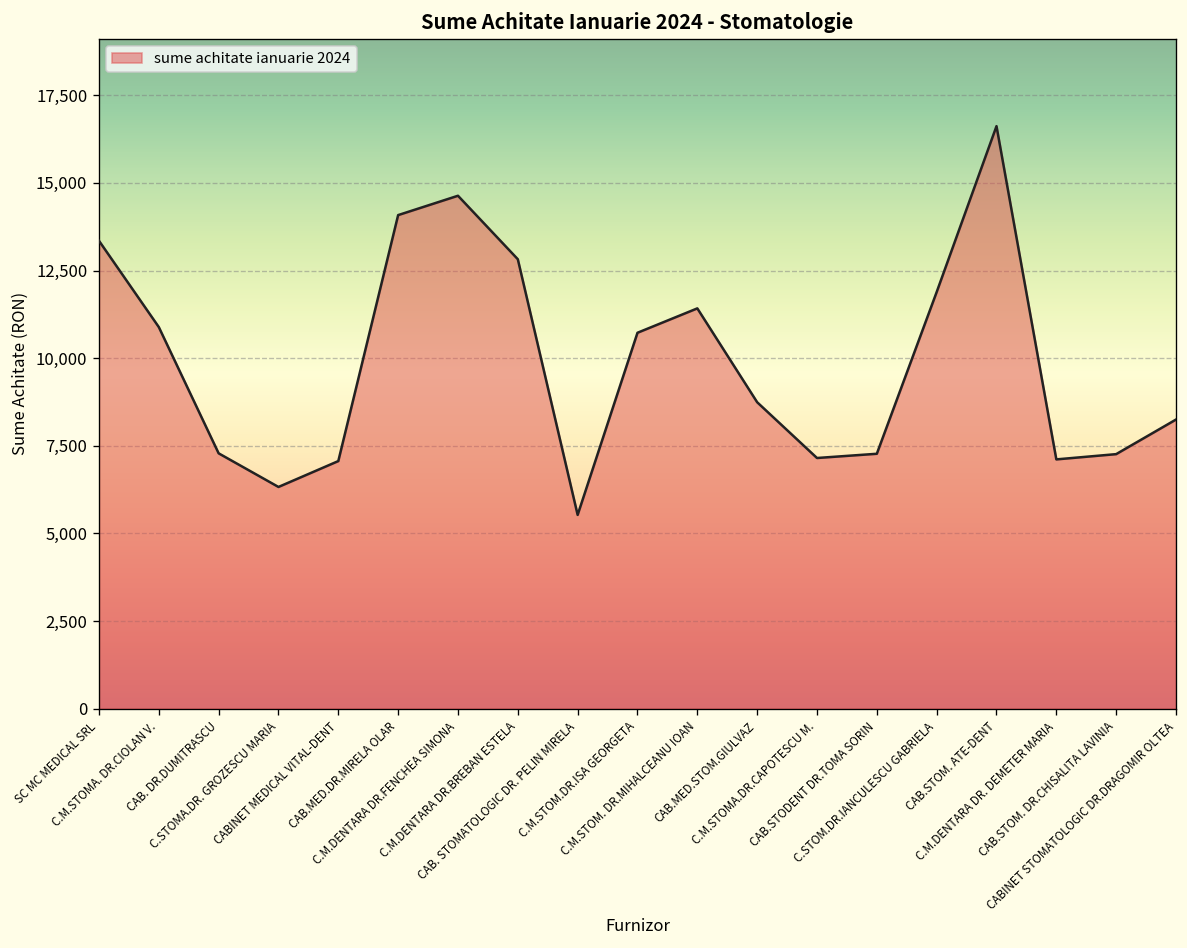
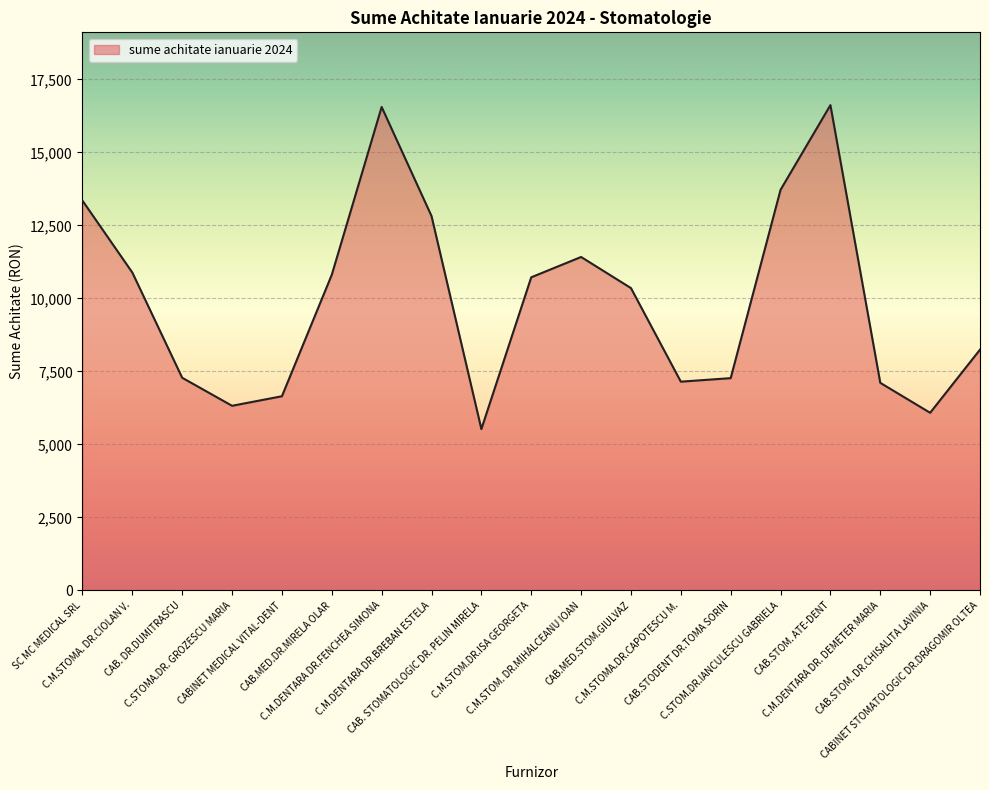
  {
    "SC MC MEDICAL SRL": "13,300",
    "C.M.STOMA. DR.CIOLAN V.": "10,900",
    "CAB. DR.DUMITRASCU": "7,300",
    "C.STOMA.DR. GROZESCU MARIA": "6,300",
-   "CABINET MEDICAL VITAL-DENT": "7,100",
-   "CAB.MED.DR.MIRELA OLAR": "14,100",
-   "C.M.DENTARA DR.FENCHEA SIMONA": "14,600",
+   "CABINET MEDICAL VITAL-DENT": "6,700",
+   "CAB.MED.DR.MIRELA OLAR": "10,800",
+   "C.M.DENTARA DR.FENCHEA SIMONA": "16,600",
    "C.M.DENTARA DR.BREBAN ESTELA": "12,800",
    "CAB. STOMATOLOGIC DR. PELIN MIRELA": "5,500",
    "C.M.STOM.DR.ISA GEORGETA": "10,700",
    "C.M.STOM. DR.MIHALCEANU IOAN": "11,400",
-   "CAB.MED.STOM.GIULVAZ": "8,700",
+   "CAB.MED.STOM.GIULVAZ": "10,400",
    "C.M.STOMA.DR.CAPOTESCU M.": "7,100",
    "CAB.STODENT DR.TOMA SORIN": "7,300",
-   "C.STOM.DR.IANCULESCU GABRIELA": "11,900",
+   "C.STOM.DR.IANCULESCU GABRIELA": "13,700",
    "CAB.STOM. ATE-DENT": "16,600",
    "C.M.DENTARA DR. DEMETER MARIA": "7,100",
-   "CAB.STOM. DR.CHISALITA LAVINIA": "7,300",
+   "CAB.STOM. DR.CHISALITA LAVINIA": "6,100",
    "CABINET STOMATOLOGIC DR.DRAGOMIR OLTEA": "8,200"
  }
